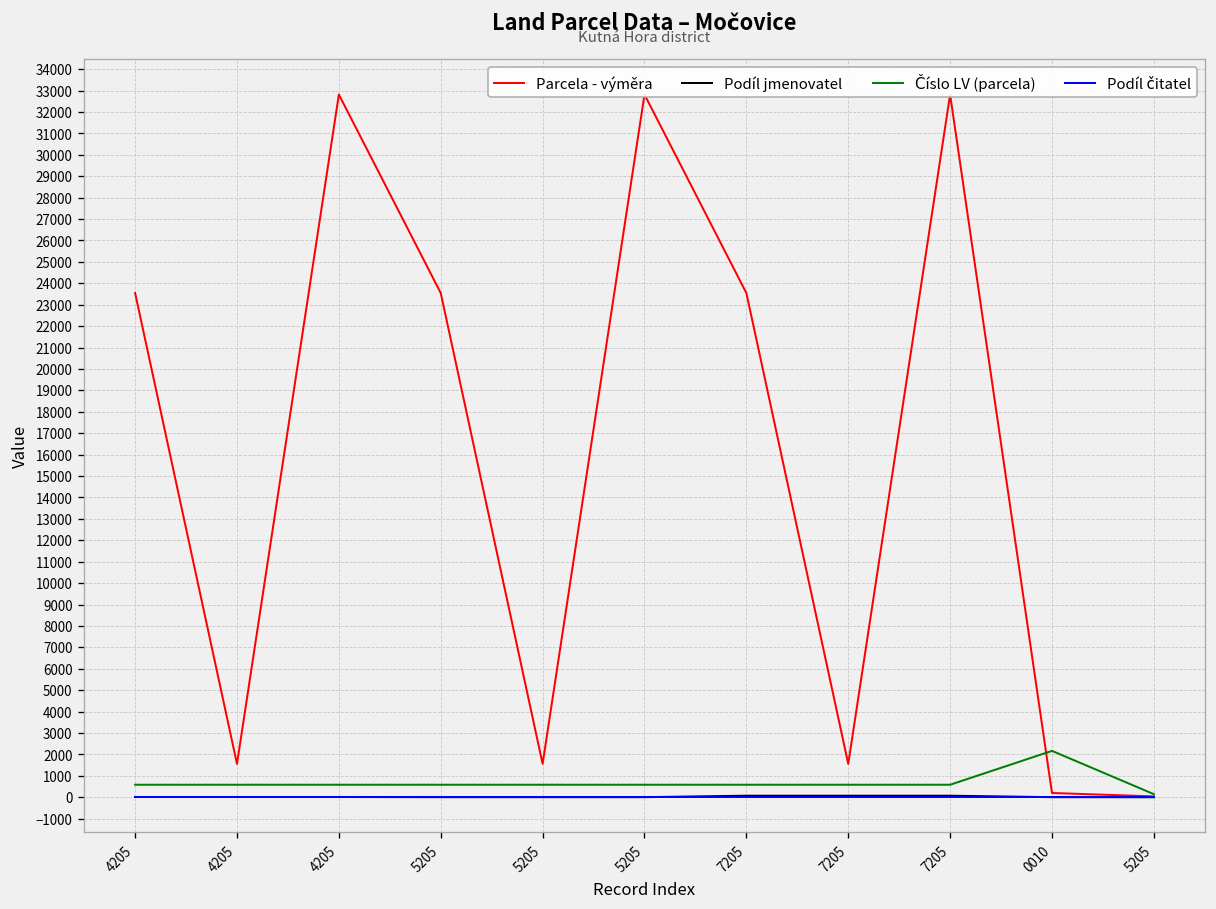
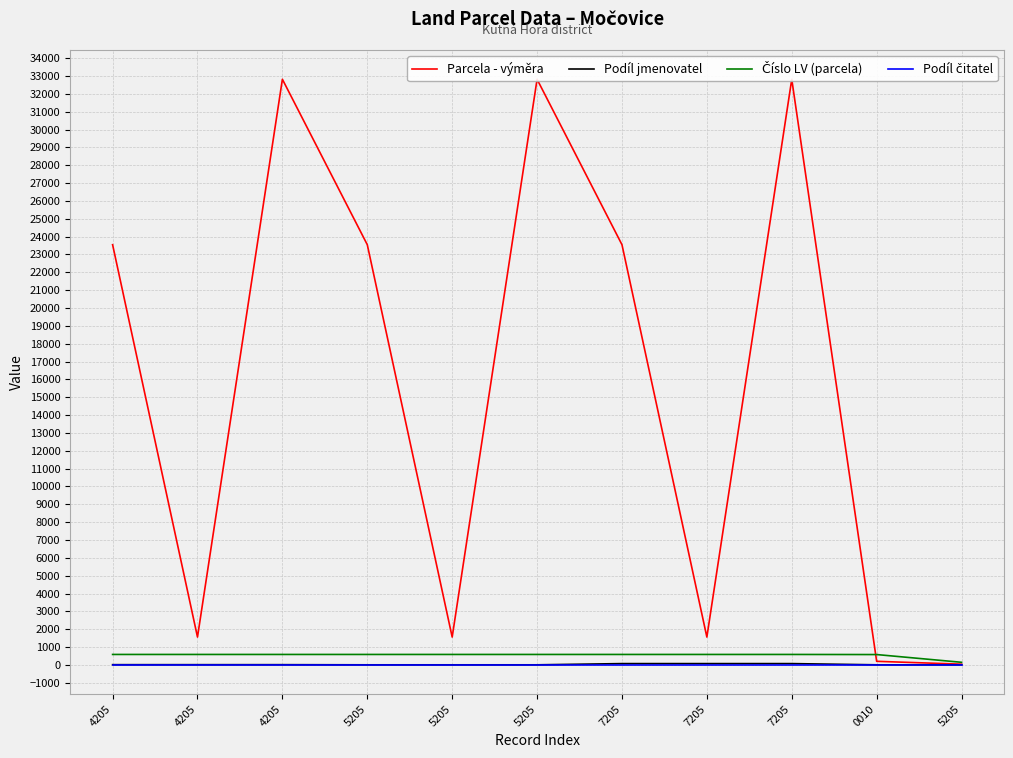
  {
    "Parcela - výměra": {
      "0010": 200
    },
    "Číslo LV (parcela)": {
-     "0010": 2200
+     "0010": 600
    }
  }
